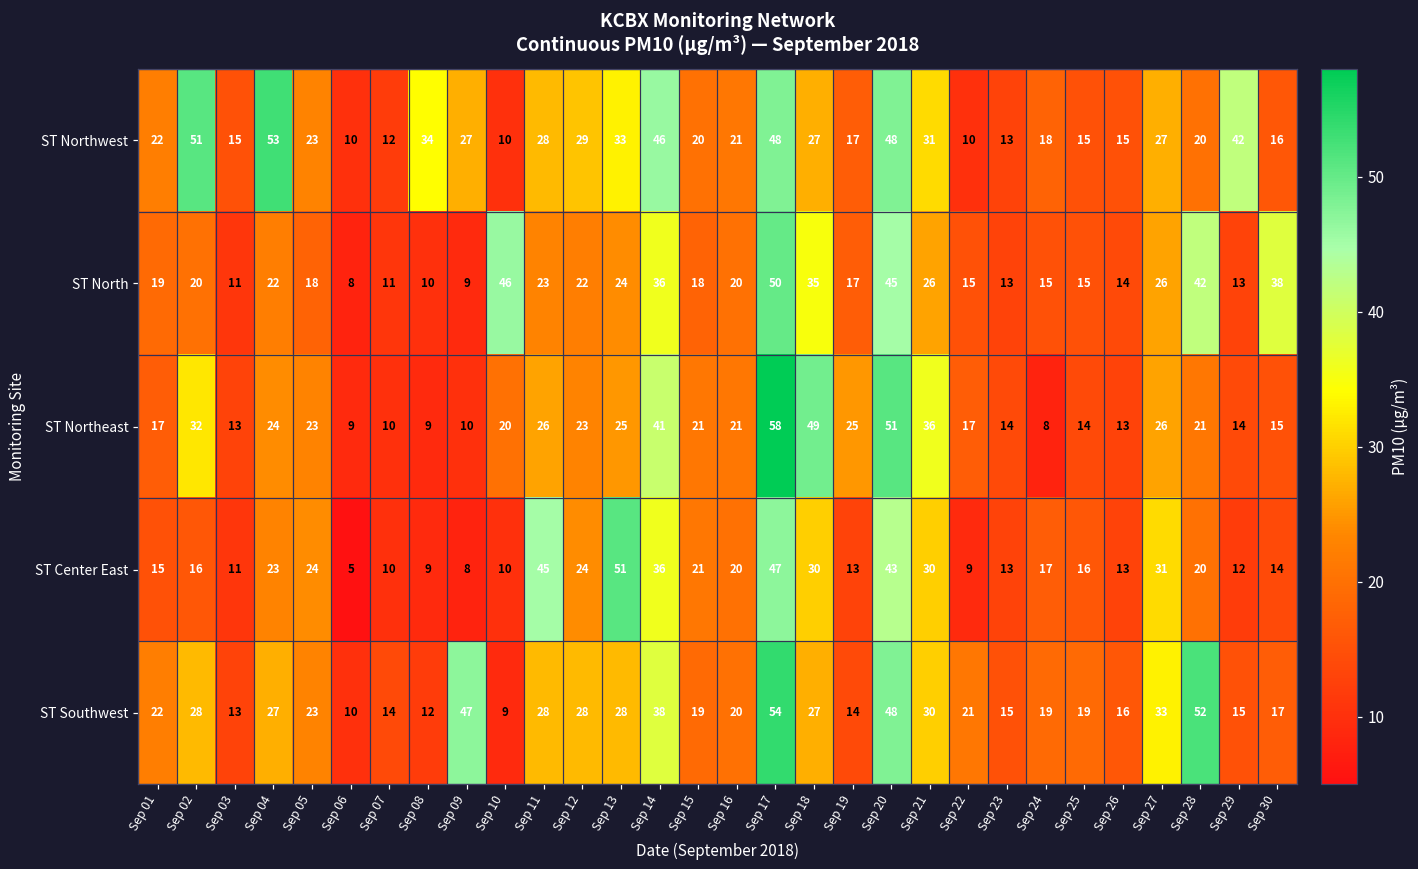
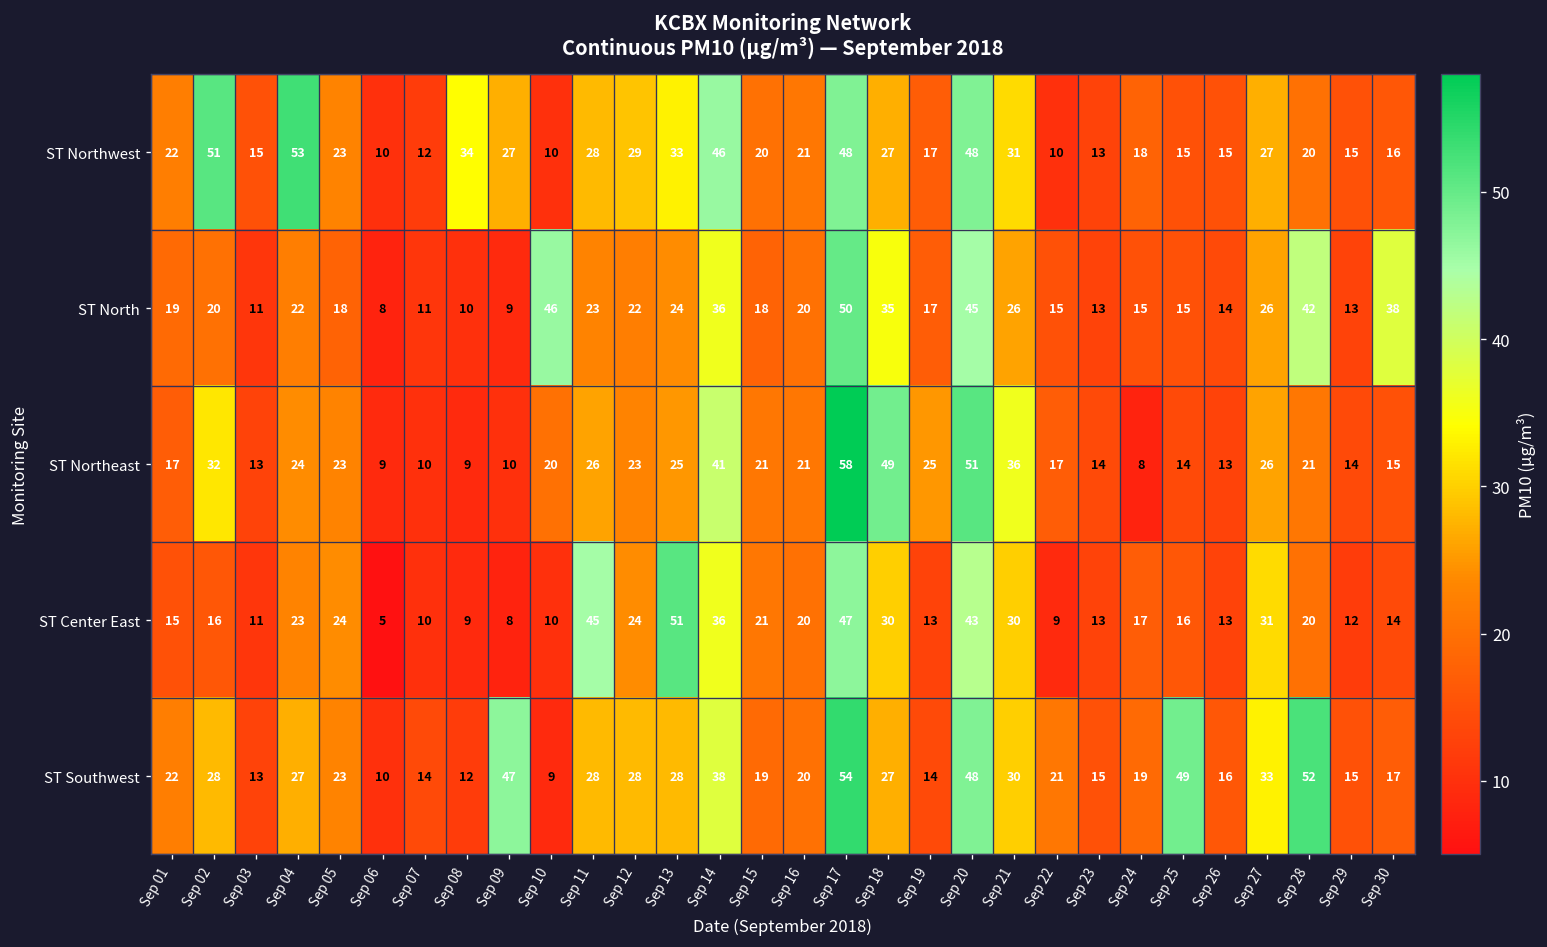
  {
    "ST Northwest": {
      "Sep 01": 22,
      "Sep 02": 51,
      "Sep 03": 15,
      "Sep 04": 53,
      "Sep 05": 23,
      "Sep 06": 10,
      "Sep 07": 12,
      "Sep 08": 34,
      "Sep 09": 27,
      "Sep 10": 10,
      "Sep 11": 28,
      "Sep 12": 29,
      "Sep 13": 33,
      "Sep 14": 46,
      "Sep 15": 20,
      "Sep 16": 21,
      "Sep 17": 48,
      "Sep 18": 27,
      "Sep 19": 17,
      "Sep 20": 48,
      "Sep 21": 31,
      "Sep 22": 10,
      "Sep 23": 13,
      "Sep 24": 18,
      "Sep 25": 15,
      "Sep 26": 15,
      "Sep 27": 27,
      "Sep 28": 20,
-     "Sep 29": 42,
+     "Sep 29": 15,
      "Sep 30": 16
    },
    "ST North": {
      "Sep 01": 19,
      "Sep 02": 20,
      "Sep 03": 11,
      "Sep 04": 22,
      "Sep 05": 18,
      "Sep 06": 8,
      "Sep 07": 11,
      "Sep 08": 10,
      "Sep 09": 9,
      "Sep 10": 46,
      "Sep 11": 23,
      "Sep 12": 22,
      "Sep 13": 24,
      "Sep 14": 36,
      "Sep 15": 18,
      "Sep 16": 20,
      "Sep 17": 50,
      "Sep 18": 35,
      "Sep 19": 17,
      "Sep 20": 45,
      "Sep 21": 26,
      "Sep 22": 15,
      "Sep 23": 13,
      "Sep 24": 15,
      "Sep 25": 15,
      "Sep 26": 14,
      "Sep 27": 26,
      "Sep 28": 42,
      "Sep 29": 13,
      "Sep 30": 38
    },
    "ST Northeast": {
      "Sep 01": 17,
      "Sep 02": 32,
      "Sep 03": 13,
      "Sep 04": 24,
      "Sep 05": 23,
      "Sep 06": 9,
      "Sep 07": 10,
      "Sep 08": 9,
      "Sep 09": 10,
      "Sep 10": 20,
      "Sep 11": 26,
      "Sep 12": 23,
      "Sep 13": 25,
      "Sep 14": 41,
      "Sep 15": 21,
      "Sep 16": 21,
      "Sep 17": 58,
      "Sep 18": 49,
      "Sep 19": 25,
      "Sep 20": 51,
      "Sep 21": 36,
      "Sep 22": 17,
      "Sep 23": 14,
      "Sep 24": 8,
      "Sep 25": 14,
      "Sep 26": 13,
      "Sep 27": 26,
      "Sep 28": 21,
      "Sep 29": 14,
      "Sep 30": 15
    },
    "ST Center East": {
      "Sep 01": 15,
      "Sep 02": 16,
      "Sep 03": 11,
      "Sep 04": 23,
      "Sep 05": 24,
      "Sep 06": 5,
      "Sep 07": 10,
      "Sep 08": 9,
      "Sep 09": 8,
      "Sep 10": 10,
      "Sep 11": 45,
      "Sep 12": 24,
      "Sep 13": 51,
      "Sep 14": 36,
      "Sep 15": 21,
      "Sep 16": 20,
      "Sep 17": 47,
      "Sep 18": 30,
      "Sep 19": 13,
      "Sep 20": 43,
      "Sep 21": 30,
      "Sep 22": 9,
      "Sep 23": 13,
      "Sep 24": 17,
      "Sep 25": 16,
      "Sep 26": 13,
      "Sep 27": 31,
      "Sep 28": 20,
      "Sep 29": 12,
      "Sep 30": 14
    },
    "ST Southwest": {
      "Sep 01": 22,
      "Sep 02": 28,
      "Sep 03": 13,
      "Sep 04": 27,
      "Sep 05": 23,
      "Sep 06": 10,
      "Sep 07": 14,
      "Sep 08": 12,
      "Sep 09": 47,
      "Sep 10": 9,
      "Sep 11": 28,
      "Sep 12": 28,
      "Sep 13": 28,
      "Sep 14": 38,
      "Sep 15": 19,
      "Sep 16": 20,
      "Sep 17": 54,
      "Sep 18": 27,
      "Sep 19": 14,
      "Sep 20": 48,
      "Sep 21": 30,
      "Sep 22": 21,
      "Sep 23": 15,
      "Sep 24": 19,
-     "Sep 25": 19,
+     "Sep 25": 49,
      "Sep 26": 16,
      "Sep 27": 33,
      "Sep 28": 52,
      "Sep 29": 15,
      "Sep 30": 17
    }
  }
